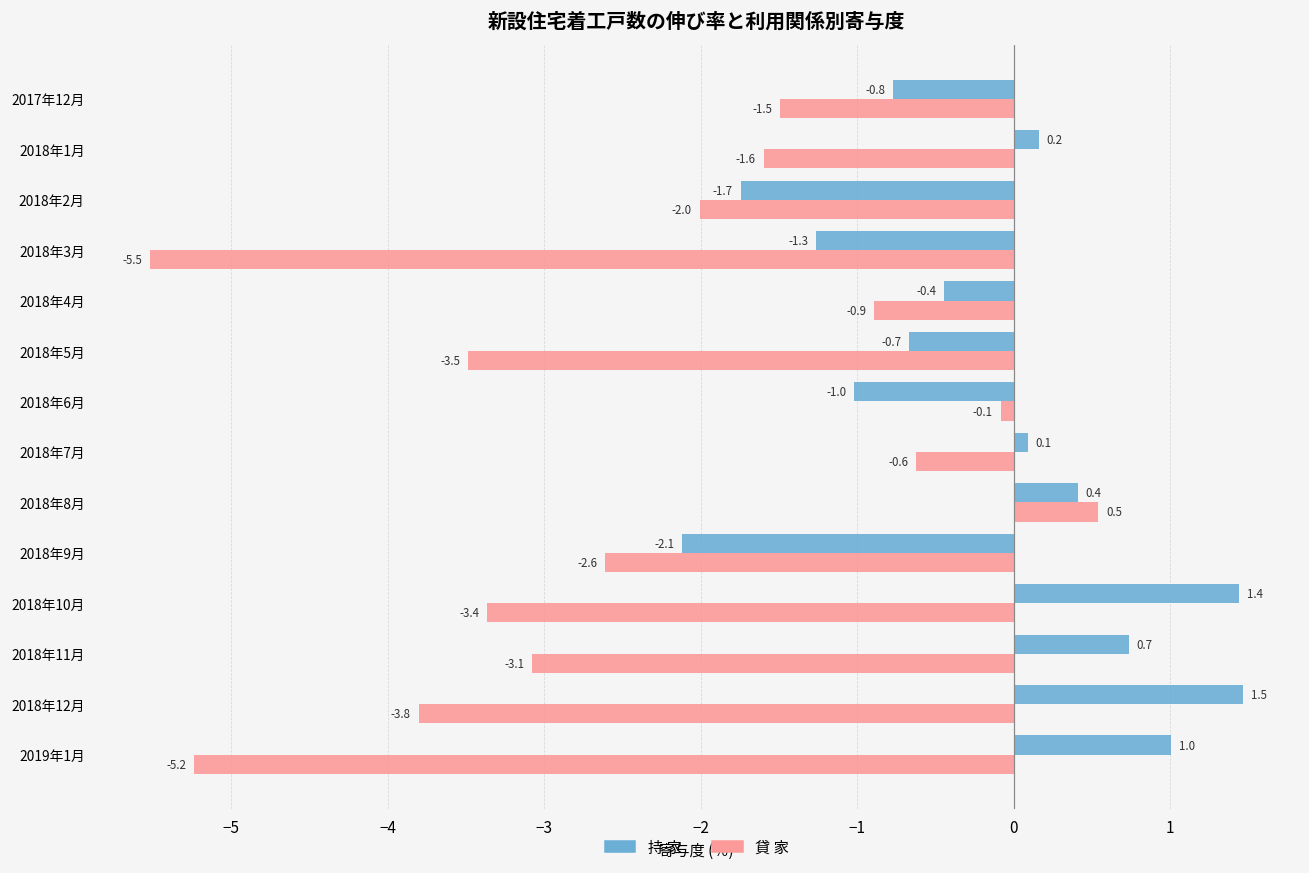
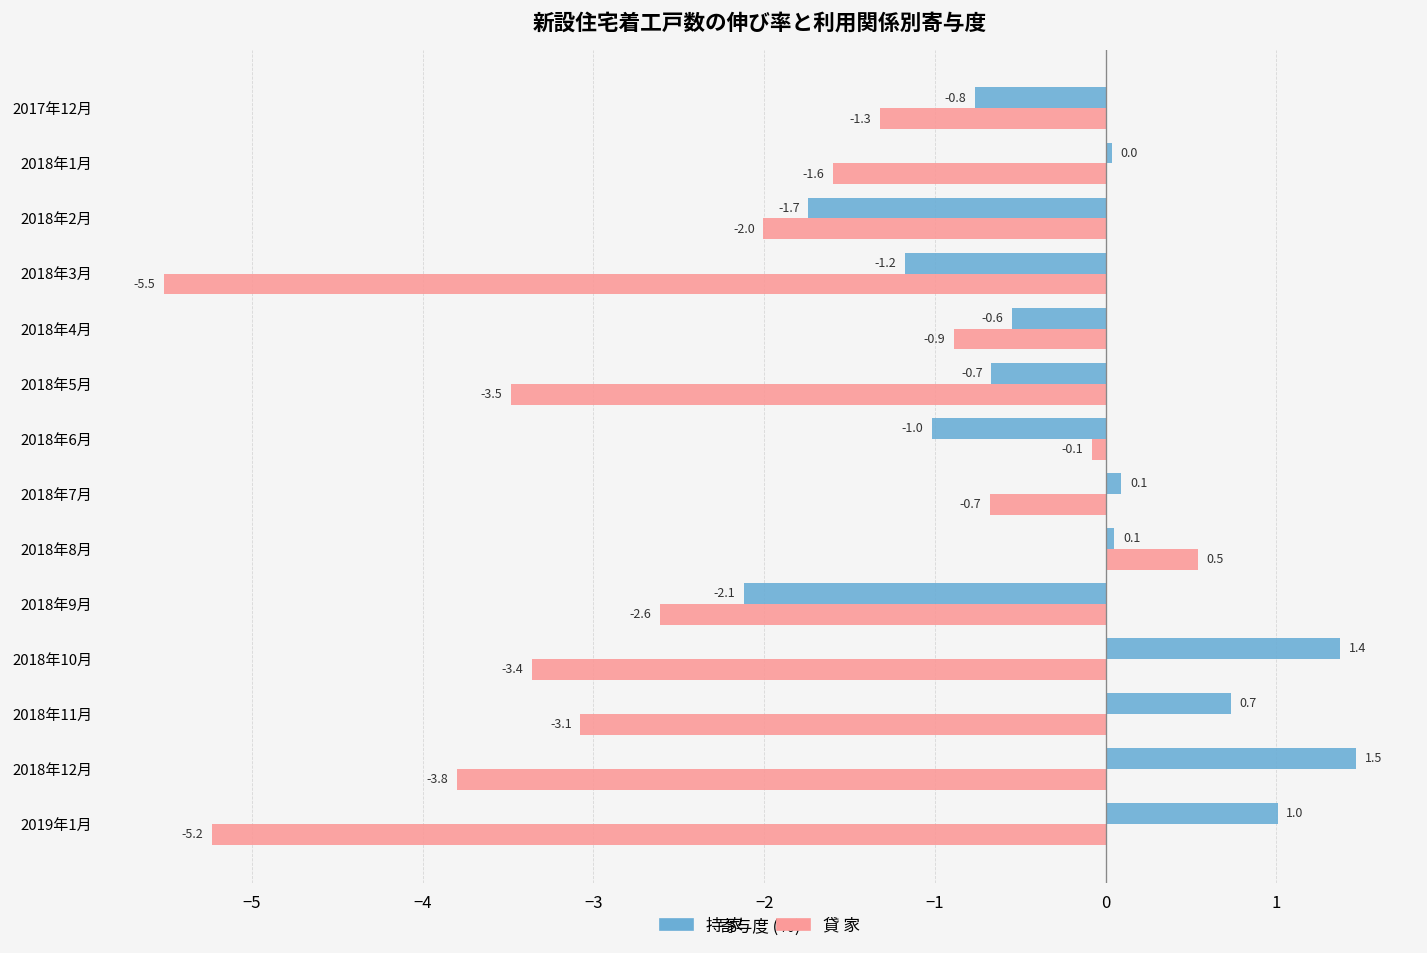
  {
    "持 家": {
      "2017年12月": -0.8,
-     "2018年1月": 0.2,
+     "2018年1月": 0.0,
      "2018年2月": -1.7,
-     "2018年3月": -1.3,
-     "2018年4月": -0.4,
+     "2018年3月": -1.2,
+     "2018年4月": -0.6,
      "2018年5月": -0.7,
      "2018年6月": -1.0,
      "2018年7月": 0.1,
-     "2018年8月": 0.4,
+     "2018年8月": 0.1,
      "2018年9月": -2.1,
-     "2018年10月": 1.44,
+     "2018年10月": 1.37,
      "2018年11月": 0.7,
      "2018年12月": 1.5,
      "2019年1月": 1.0
    },
    "貸 家": {
-     "2017年12月": -1.5,
+     "2017年12月": -1.3,
      "2018年1月": -1.6,
      "2018年2月": -2.0,
      "2018年3月": -5.5,
      "2018年4月": -0.9,
      "2018年5月": -3.5,
      "2018年6月": -0.1,
-     "2018年7月": -0.6,
+     "2018年7月": -0.7,
      "2018年8月": 0.5,
      "2018年9月": -2.6,
      "2018年10月": -3.4,
      "2018年11月": -3.1,
      "2018年12月": -3.8,
      "2019年1月": -5.2
    }
  }
